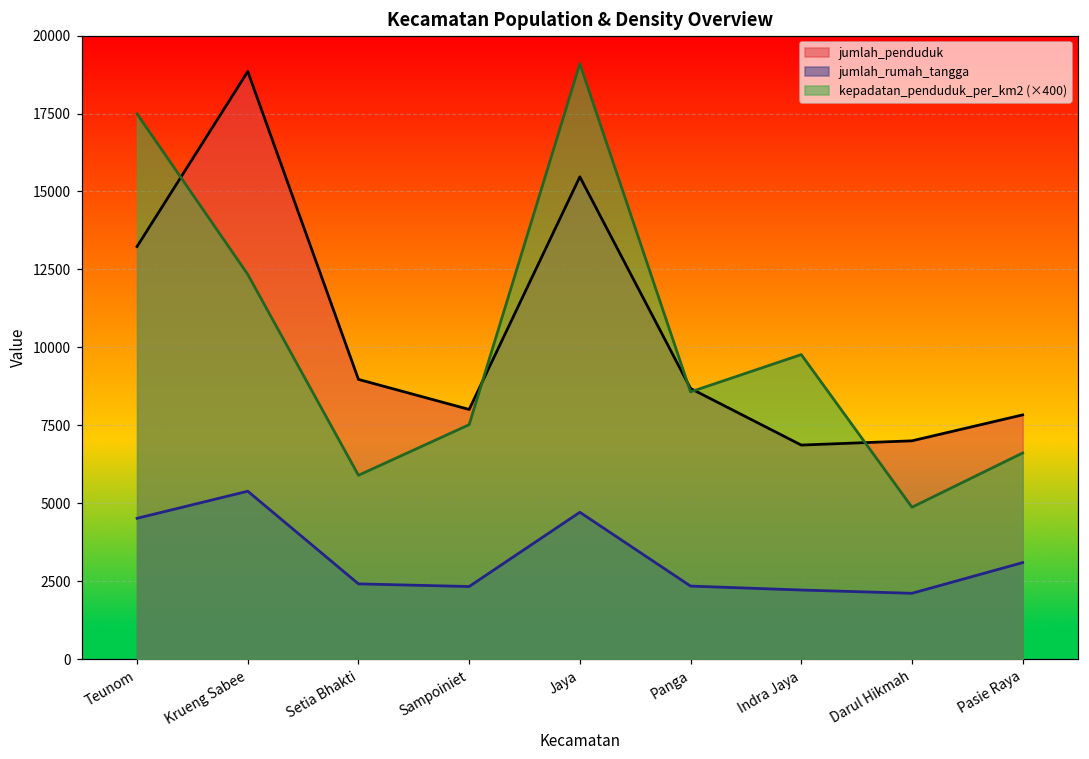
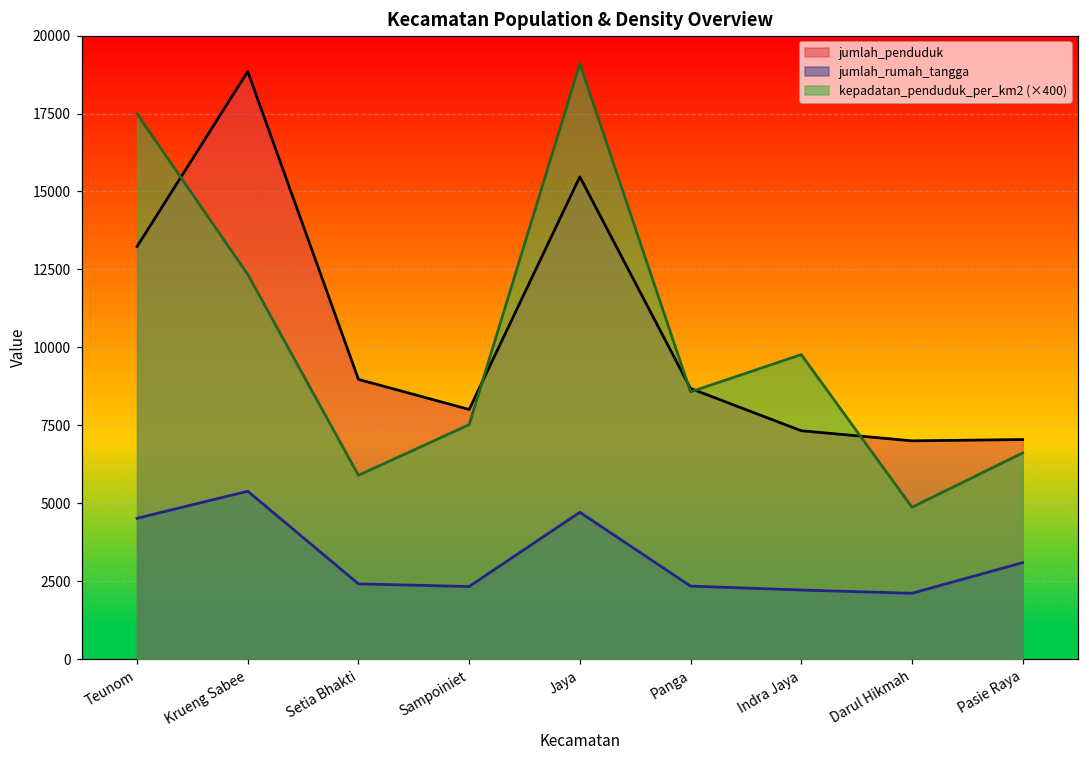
  {
    "jumlah_penduduk": {
      "Teunom": 13200,
      "Krueng Sabee": 18800,
      "Setia Bhakti": 9000,
      "Sampoiniet": 8000,
      "Jaya": 15500,
      "Panga": 8700,
-     "Indra Jaya": 6900,
+     "Indra Jaya": 7300,
      "Darul Hikmah": 7000,
-     "Pasie Raya": 7800
+     "Pasie Raya": 7000
    },
    "jumlah_rumah_tangga": {
      "Teunom": 4500,
      "Krueng Sabee": 5400,
      "Setia Bhakti": 2400,
      "Sampoiniet": 2300,
      "Jaya": 4700,
      "Panga": 2300,
      "Indra Jaya": 2200,
      "Darul Hikmah": 2100,
      "Pasie Raya": 3100
    },
    "kepadatan_penduduk_per_km2 (×400)": {
      "Teunom": 17500,
      "Krueng Sabee": 12300,
      "Setia Bhakti": 5900,
      "Sampoiniet": 7500,
      "Jaya": 19100,
      "Panga": 8600,
      "Indra Jaya": 9800,
      "Darul Hikmah": 4900,
      "Pasie Raya": 6600
    }
  }
